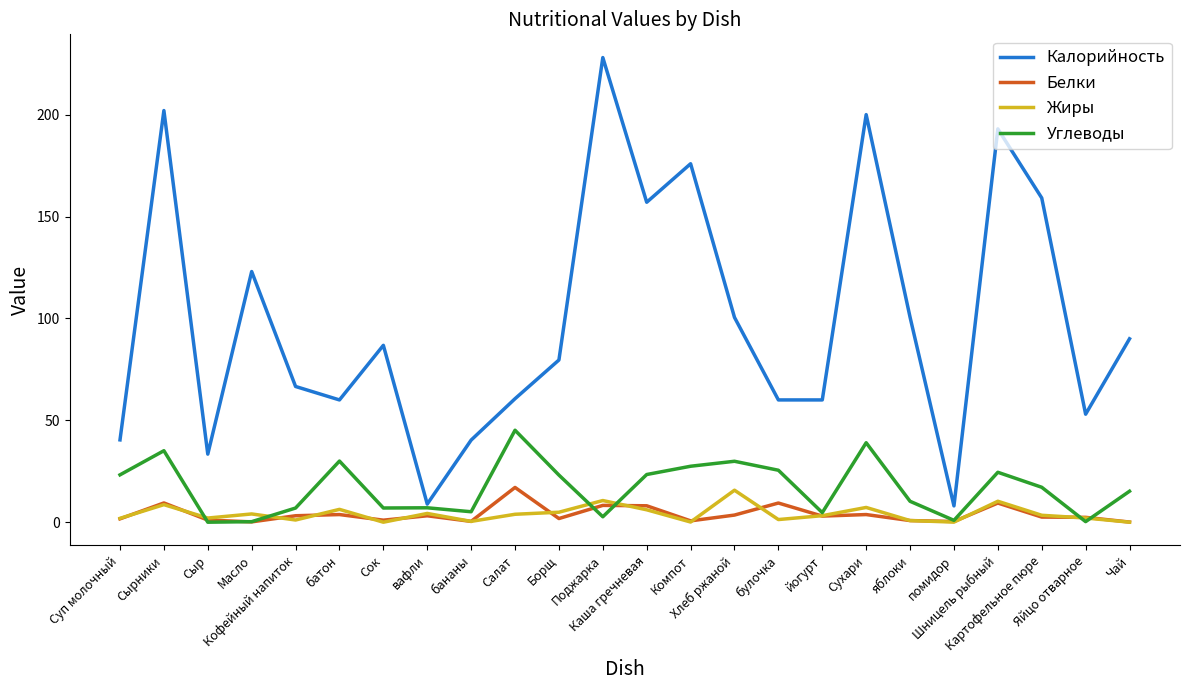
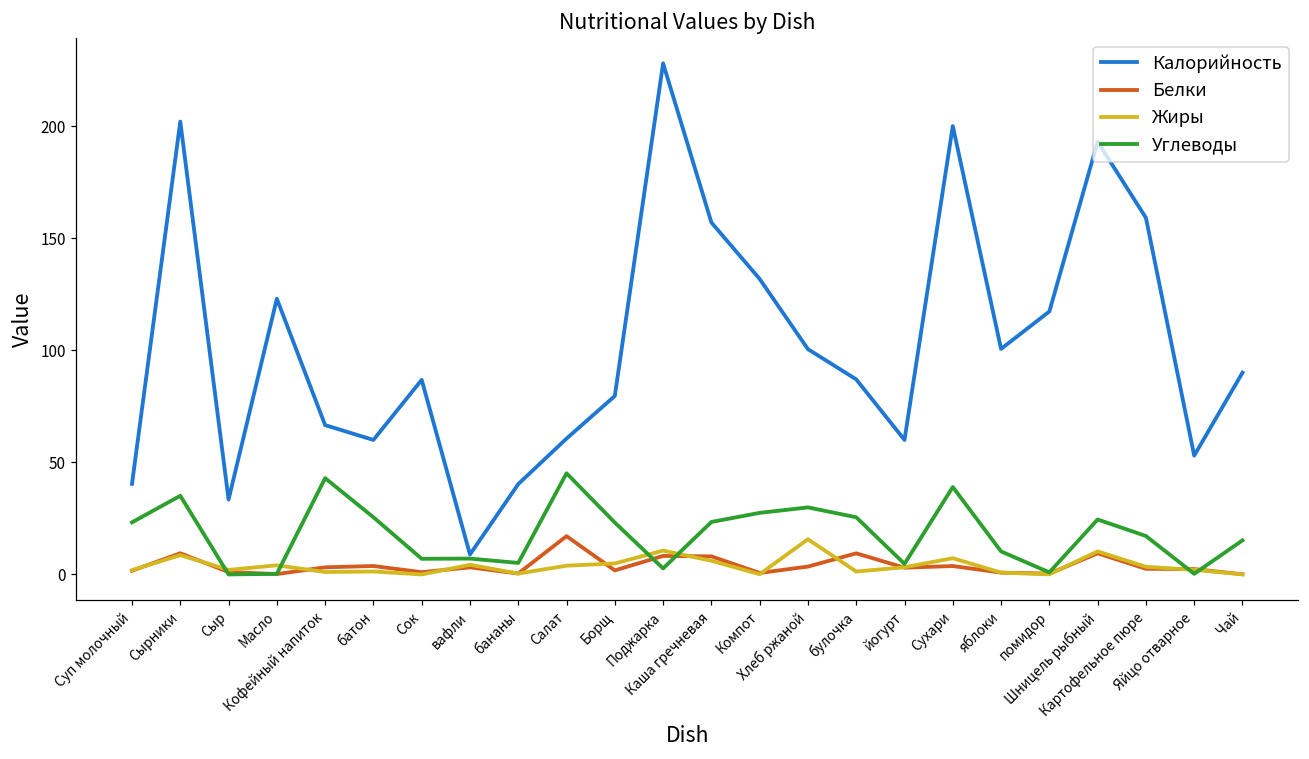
  {
    "Калорийность": {
      "Суп молочный": 40,
      "Сырники": 202,
      "Сыр": 33,
      "Масло": 123,
      "Кофейный напиток": 67,
      "батон": 60,
      "Сок": 87,
      "вафли": 9,
      "бананы": 40,
      "Салат": 61,
      "Борщ": 80,
      "Поджарка": 228,
      "Каша гречневая": 157,
-     "Компот": 176,
+     "Компот": 132,
      "Хлеб ржаной": 101,
-     "булочка": 60,
+     "булочка": 87,
      "йогурт": 60,
      "Сухари": 200,
      "яблоки": 101,
-     "помидор": 8,
+     "помидор": 117,
      "Картофельное пюре": 159,
      "Яйцо отварное": 53,
      "Чай": 90
    },
    "Белки": {
      "Кофейный напиток": 3,
      "батон": 4,
      "Салат": 17,
      "Борщ": 2,
      "Поджарка": 8,
      "Каша гречневая": 8,
      "Хлеб ржаной": 4,
      "булочка": 9,
      "Сухари": 4
    },
    "Жиры": {
      "Масло": 4,
      "Кофейный напиток": 1,
-     "батон": 6,
+     "батон": 1,
      "Салат": 4,
      "Борщ": 5,
      "Поджарка": 11,
      "Каша гречневая": 6,
      "Хлеб ржаной": 16,
      "булочка": 1,
      "Сухари": 7
    },
    "Углеводы": {
      "Суп молочный": 23,
      "Сырники": 35,
-     "Кофейный напиток": 7,
-     "батон": 30,
+     "Кофейный напиток": 43,
+     "батон": 26,
      "Сок": 7,
      "вафли": 7,
      "бананы": 5,
      "Салат": 45,
      "Борщ": 23,
      "Поджарка": 3,
      "Каша гречневая": 23,
      "Компот": 27,
      "Хлеб ржаной": 30,
      "булочка": 26,
      "йогурт": 5,
      "Сухари": 39,
      "яблоки": 10,
      "Шницель рыбный": 25,
      "Картофельное пюре": 17,
      "Яйцо отварное": 0,
      "Чай": 15
    }
  }
